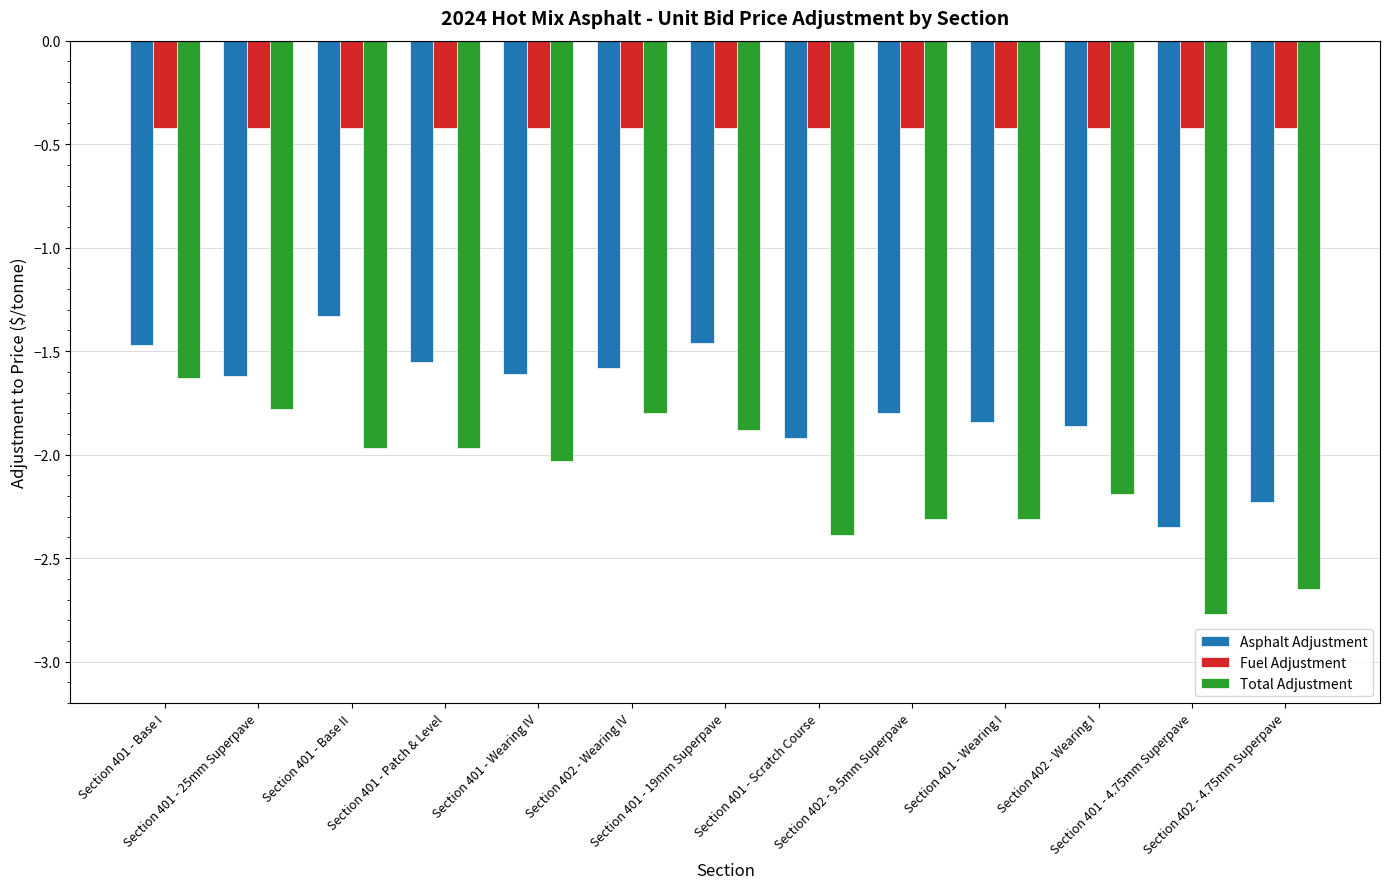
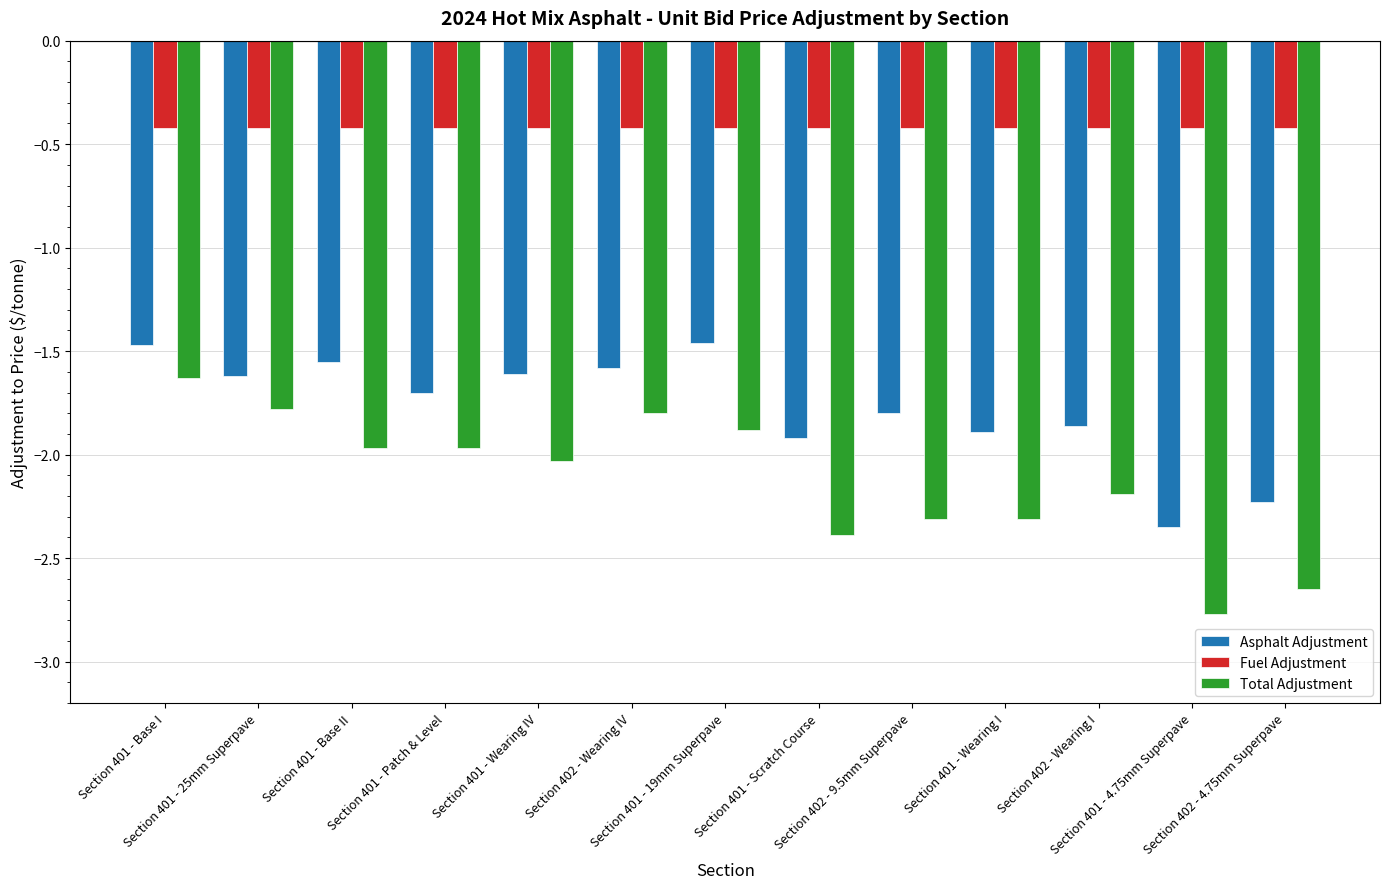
  {
    "Asphalt Adjustment": {
      "Section 401 - Base I": -1.47,
      "Section 401 - 25mm Superpave": -1.62,
-     "Section 401 - Base II": -1.33,
-     "Section 401 - Patch & Level": -1.55,
+     "Section 401 - Base II": -1.55,
+     "Section 401 - Patch & Level": -1.70,
      "Section 401 - Wearing IV": -1.61,
      "Section 402 - Wearing IV": -1.58,
      "Section 401 - 19mm Superpave": -1.46,
      "Section 401 - Scratch Course": -1.92,
      "Section 402 - 9.5mm Superpave": -1.80,
-     "Section 401 - Wearing I": -1.84,
+     "Section 401 - Wearing I": -1.89,
      "Section 402 - Wearing I": -1.86,
      "Section 401 - 4.75mm Superpave": -2.35,
      "Section 402 - 4.75mm Superpave": -2.23
    },
    "Fuel Adjustment": {
      "Section 401 - Base I": -0.42,
      "Section 401 - 25mm Superpave": -0.42,
      "Section 401 - Base II": -0.42,
      "Section 401 - Patch & Level": -0.42,
      "Section 401 - Wearing IV": -0.42,
      "Section 402 - Wearing IV": -0.42,
      "Section 401 - 19mm Superpave": -0.42,
      "Section 401 - Scratch Course": -0.42,
      "Section 402 - 9.5mm Superpave": -0.42,
      "Section 401 - Wearing I": -0.42,
      "Section 402 - Wearing I": -0.42,
      "Section 401 - 4.75mm Superpave": -0.42,
      "Section 402 - 4.75mm Superpave": -0.42
    },
    "Total Adjustment": {
      "Section 401 - Base I": -1.63,
      "Section 401 - 25mm Superpave": -1.78,
      "Section 401 - Base II": -1.97,
      "Section 401 - Patch & Level": -1.97,
      "Section 401 - Wearing IV": -2.03,
      "Section 402 - Wearing IV": -1.80,
      "Section 401 - 19mm Superpave": -1.88,
      "Section 401 - Scratch Course": -2.39,
      "Section 402 - 9.5mm Superpave": -2.31,
      "Section 401 - Wearing I": -2.31,
      "Section 402 - Wearing I": -2.19,
      "Section 401 - 4.75mm Superpave": -2.77,
      "Section 402 - 4.75mm Superpave": -2.65
    }
  }
